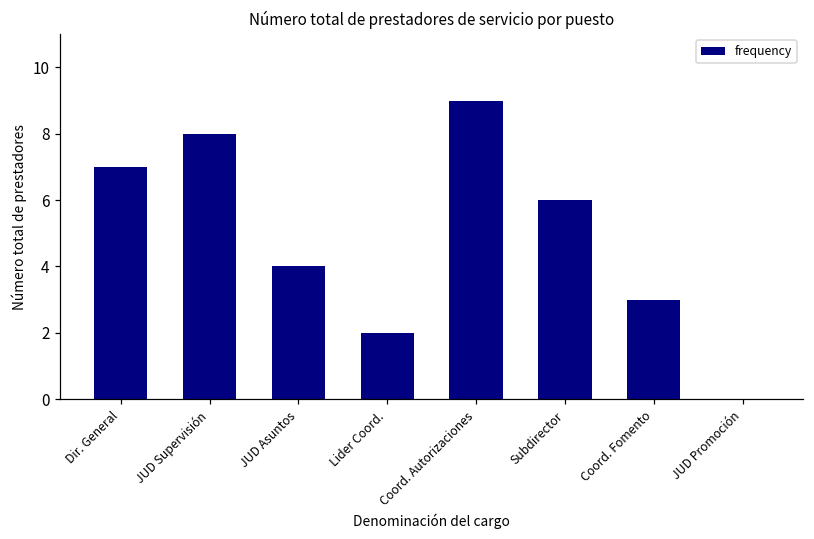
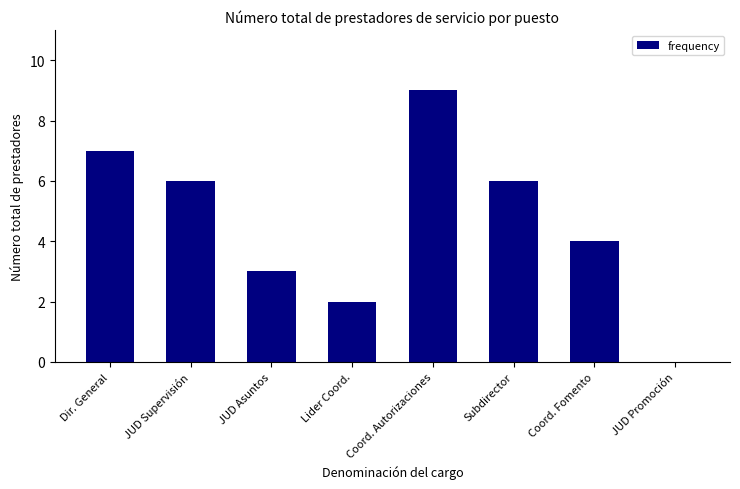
  {
    "Dir. General": 7,
-   "JUD Supervisión": 8,
-   "JUD Asuntos": 4,
+   "JUD Supervisión": 6,
+   "JUD Asuntos": 3,
    "Lider Coord.": 2,
    "Coord. Autorizaciones": 9,
    "Subdirector": 6,
-   "Coord. Fomento": 3,
+   "Coord. Fomento": 4,
    "JUD Promoción": 0
  }
